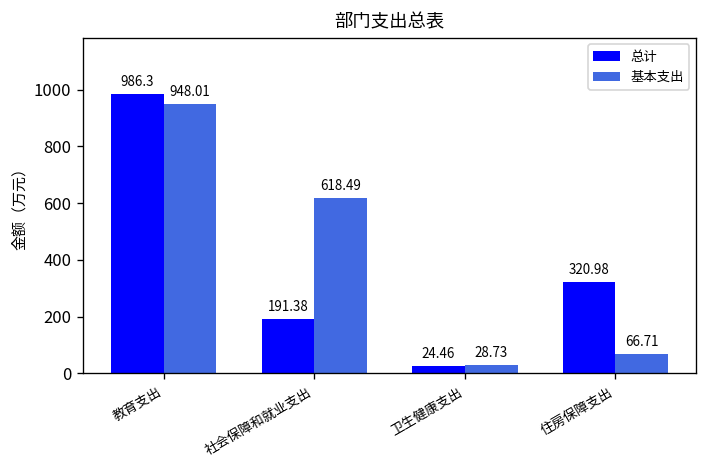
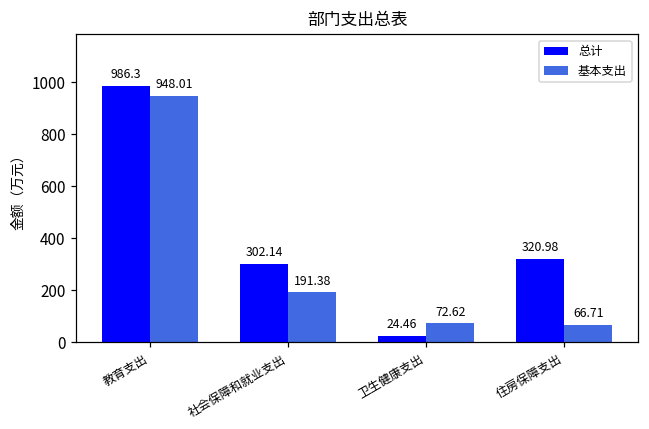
  {
    "总计": {
      "教育支出": 986.3,
-     "社会保障和就业支出": 191.38,
+     "社会保障和就业支出": 302.14,
      "卫生健康支出": 24.46,
      "住房保障支出": 320.98
    },
    "基本支出": {
      "教育支出": 948.01,
-     "社会保障和就业支出": 618.49,
-     "卫生健康支出": 28.73,
+     "社会保障和就业支出": 191.38,
+     "卫生健康支出": 72.62,
      "住房保障支出": 66.71
    }
  }
